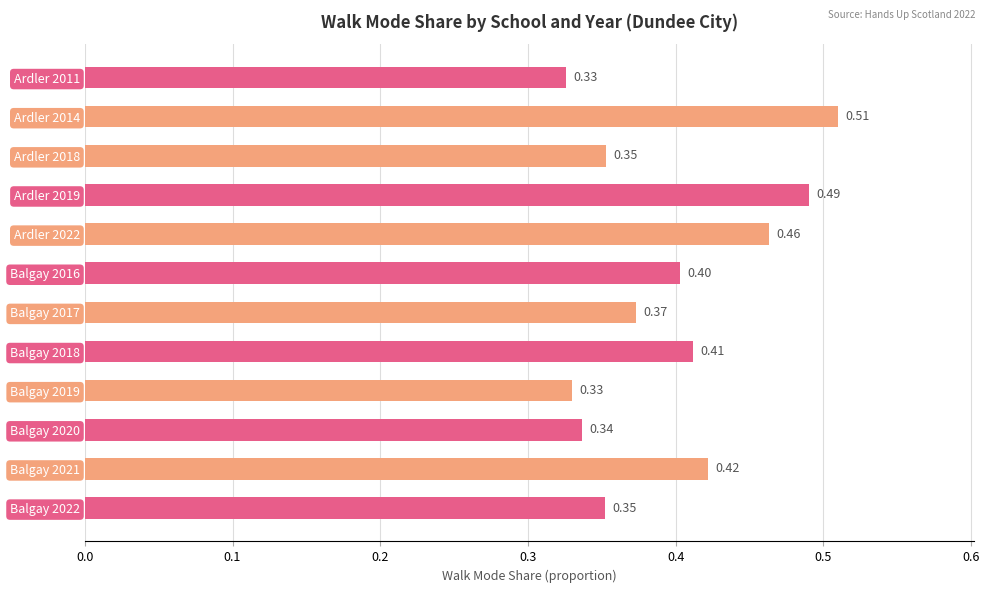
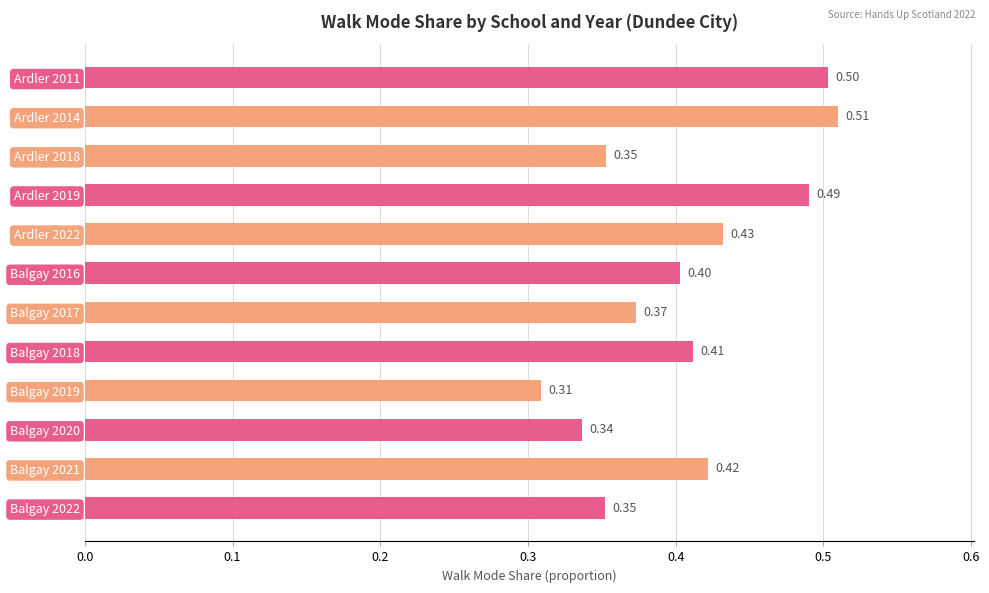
  {
-   "Ardler 2011": 0.33,
+   "Ardler 2011": 0.50,
    "Ardler 2014": 0.51,
    "Ardler 2018": 0.35,
    "Ardler 2019": 0.49,
-   "Ardler 2022": 0.46,
+   "Ardler 2022": 0.43,
    "Balgay 2016": 0.40,
    "Balgay 2017": 0.37,
    "Balgay 2018": 0.41,
-   "Balgay 2019": 0.33,
+   "Balgay 2019": 0.31,
    "Balgay 2020": 0.34,
    "Balgay 2021": 0.42,
    "Balgay 2022": 0.35
  }
